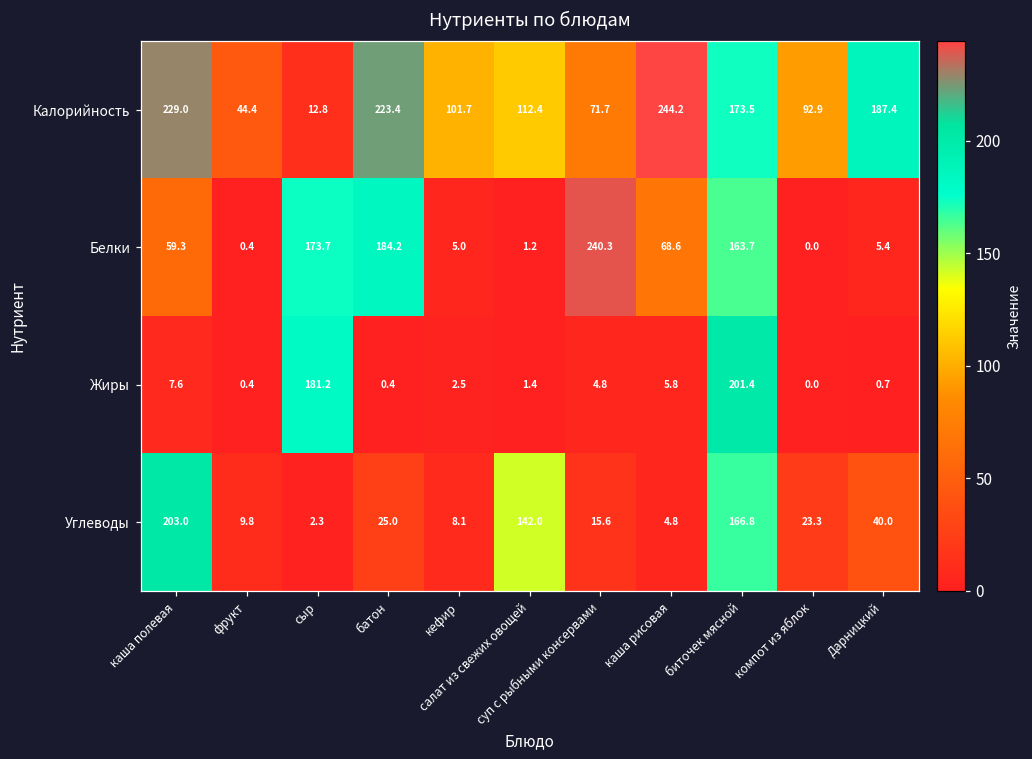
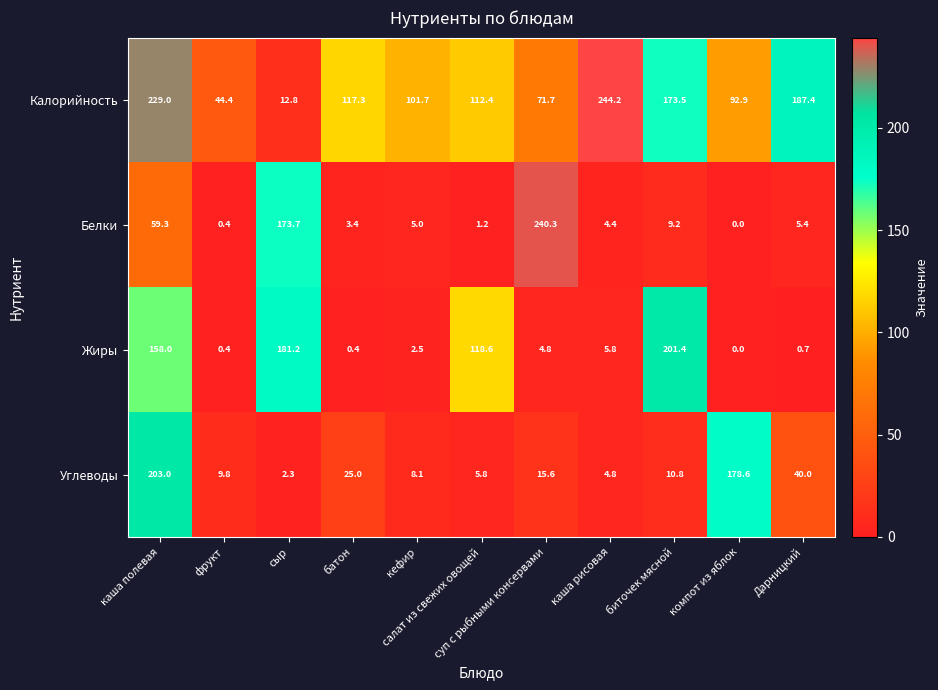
  {
    "Калорийность": {
      "каша полевая": 229.0,
      "фрукт": 44.4,
      "сыр": 12.8,
-     "батон": 223.4,
+     "батон": 117.3,
      "кефир": 101.7,
      "салат из свежих овощей": 112.4,
      "суп с рыбными консервами": 71.7,
      "каша рисовая": 244.2,
      "биточек мясной": 173.5,
      "компот из яблок": 92.9,
      "Дарницкий": 187.4
    },
    "Белки": {
      "каша полевая": 59.3,
      "фрукт": 0.4,
      "сыр": 173.7,
-     "батон": 184.2,
+     "батон": 3.4,
      "кефир": 5.0,
      "салат из свежих овощей": 1.2,
      "суп с рыбными консервами": 240.3,
-     "каша рисовая": 68.6,
-     "биточек мясной": 163.7,
+     "каша рисовая": 4.4,
+     "биточек мясной": 9.2,
      "компот из яблок": 0.0,
      "Дарницкий": 5.4
    },
    "Жиры": {
-     "каша полевая": 7.6,
+     "каша полевая": 158.0,
      "фрукт": 0.4,
      "сыр": 181.2,
      "батон": 0.4,
      "кефир": 2.5,
-     "салат из свежих овощей": 1.4,
+     "салат из свежих овощей": 118.6,
      "суп с рыбными консервами": 4.8,
      "каша рисовая": 5.8,
      "биточек мясной": 201.4,
      "компот из яблок": 0.0,
      "Дарницкий": 0.7
    },
    "Углеводы": {
      "каша полевая": 203.0,
      "фрукт": 9.8,
      "сыр": 2.3,
      "батон": 25.0,
      "кефир": 8.1,
-     "салат из свежих овощей": 142.0,
+     "салат из свежих овощей": 5.8,
      "суп с рыбными консервами": 15.6,
      "каша рисовая": 4.8,
-     "биточек мясной": 166.8,
-     "компот из яблок": 23.3,
+     "биточек мясной": 10.8,
+     "компот из яблок": 178.6,
      "Дарницкий": 40.0
    }
  }
